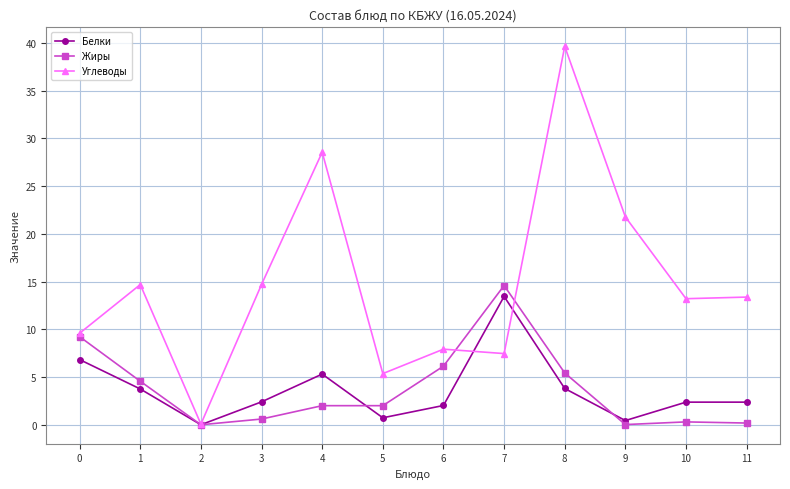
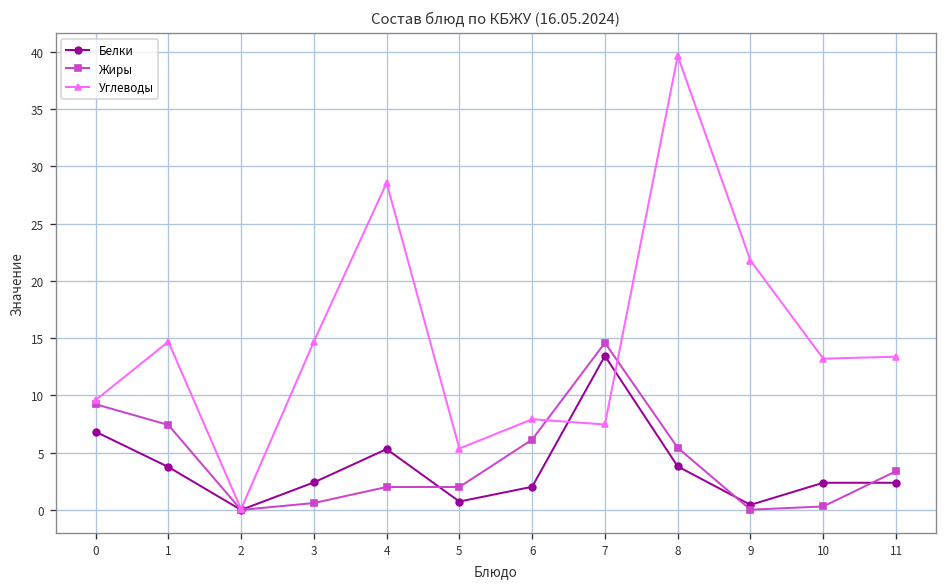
  {
    "Белки": {
      "0": 7,
      "1": 4,
      "3": 2,
      "4": 5,
      "5": 1,
      "6": 2,
      "7": 13,
      "8": 4,
      "9": 0,
      "10": 2,
      "11": 2
    },
    "Жиры": {
      "0": 9,
-     "1": 5,
+     "1": 7,
      "3": 1,
      "4": 2,
      "5": 2,
      "6": 6,
      "7": 15,
      "8": 5,
      "9": 0,
      "10": 0,
-     "11": 0
+     "11": 3
    },
    "Углеводы": {
      "0": 10,
      "1": 15,
      "3": 15,
      "4": 29,
      "5": 5,
      "6": 8,
      "7": 7,
      "8": 40,
      "9": 22,
      "10": 13,
      "11": 13
    }
  }
